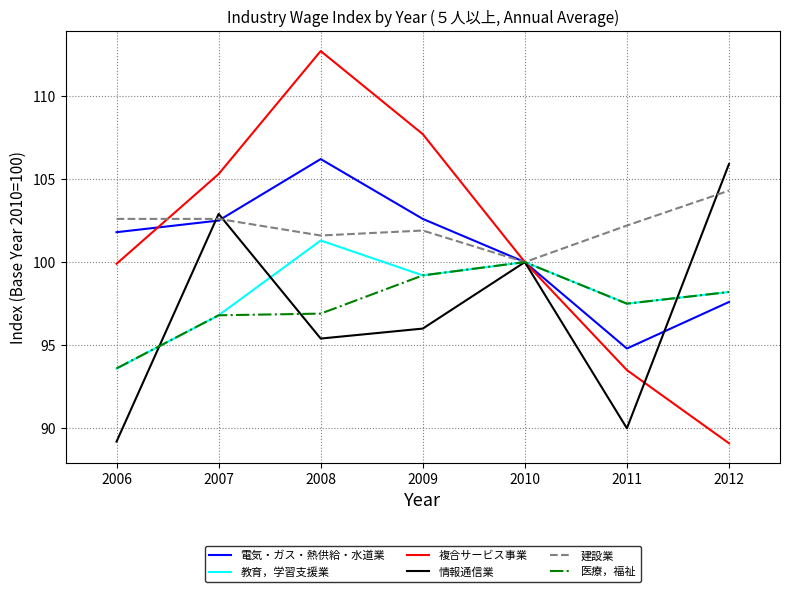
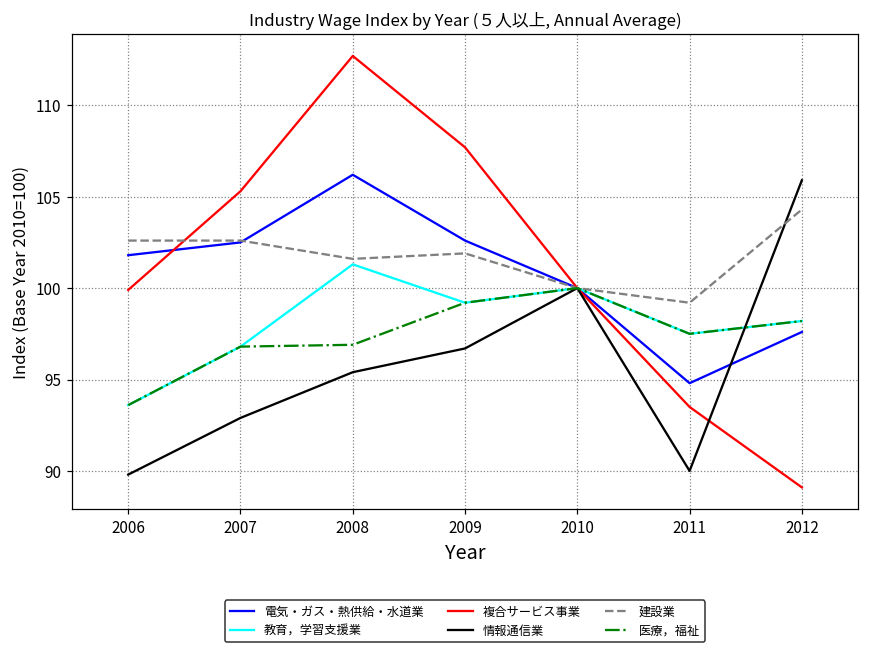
  {
    "電気・ガス・熱供給・水道業": {
      "2006": 101.8,
      "2008": 106.2,
      "2009": 102.6,
      "2011": 94.8,
      "2012": 97.6
    },
    "教育，学習支援業": {
      "2008": 101.3
    },
    "複合サービス事業": {
      "2006": 99.9,
      "2007": 105.3,
      "2008": 112.7,
      "2009": 107.7,
      "2011": 93.5,
      "2012": 89.1
    },
    "情報通信業": {
-     "2006": 89.2,
-     "2007": 102.9,
+     "2006": 89.8,
+     "2007": 92.9,
      "2008": 95.4,
-     "2009": 96.0,
+     "2009": 96.7,
      "2011": 90.0,
      "2012": 105.9
    },
    "建設業": {
      "2006": 102.6,
      "2008": 101.6,
      "2009": 101.9,
-     "2011": 102.2,
+     "2011": 99.2,
      "2012": 104.3
    },
    "医療，福祉": {
      "2008": 96.9
    }
  }
